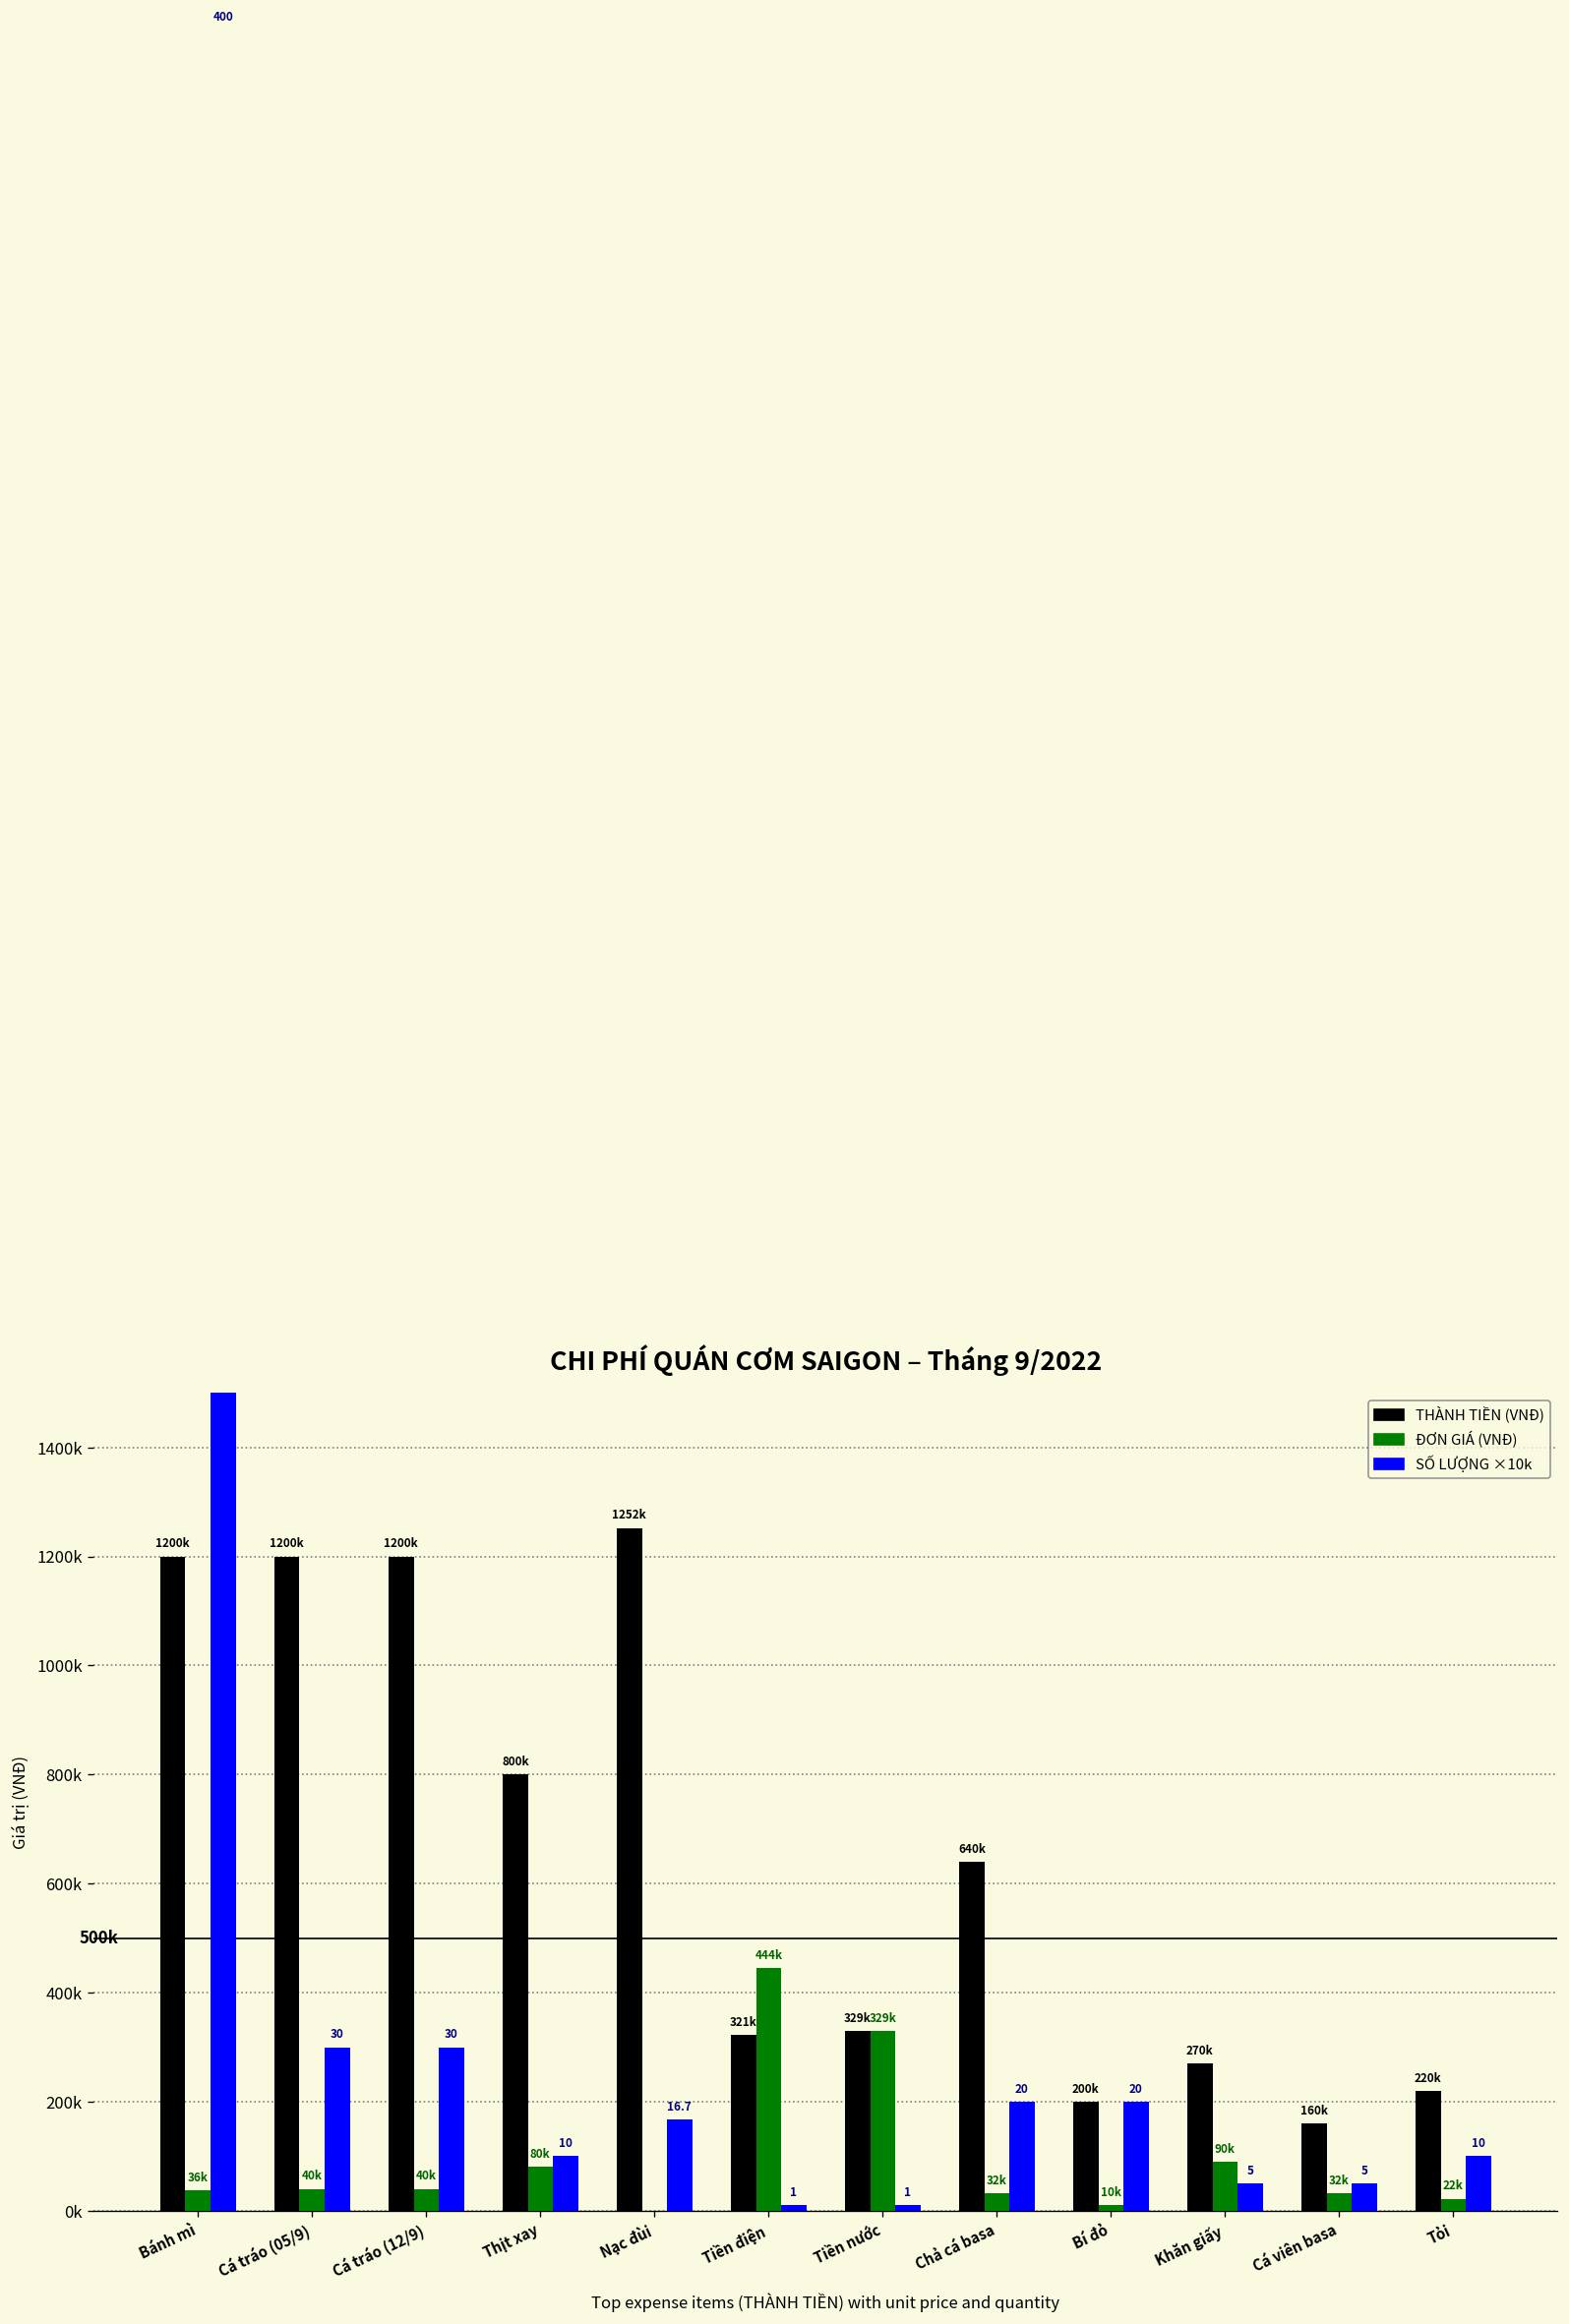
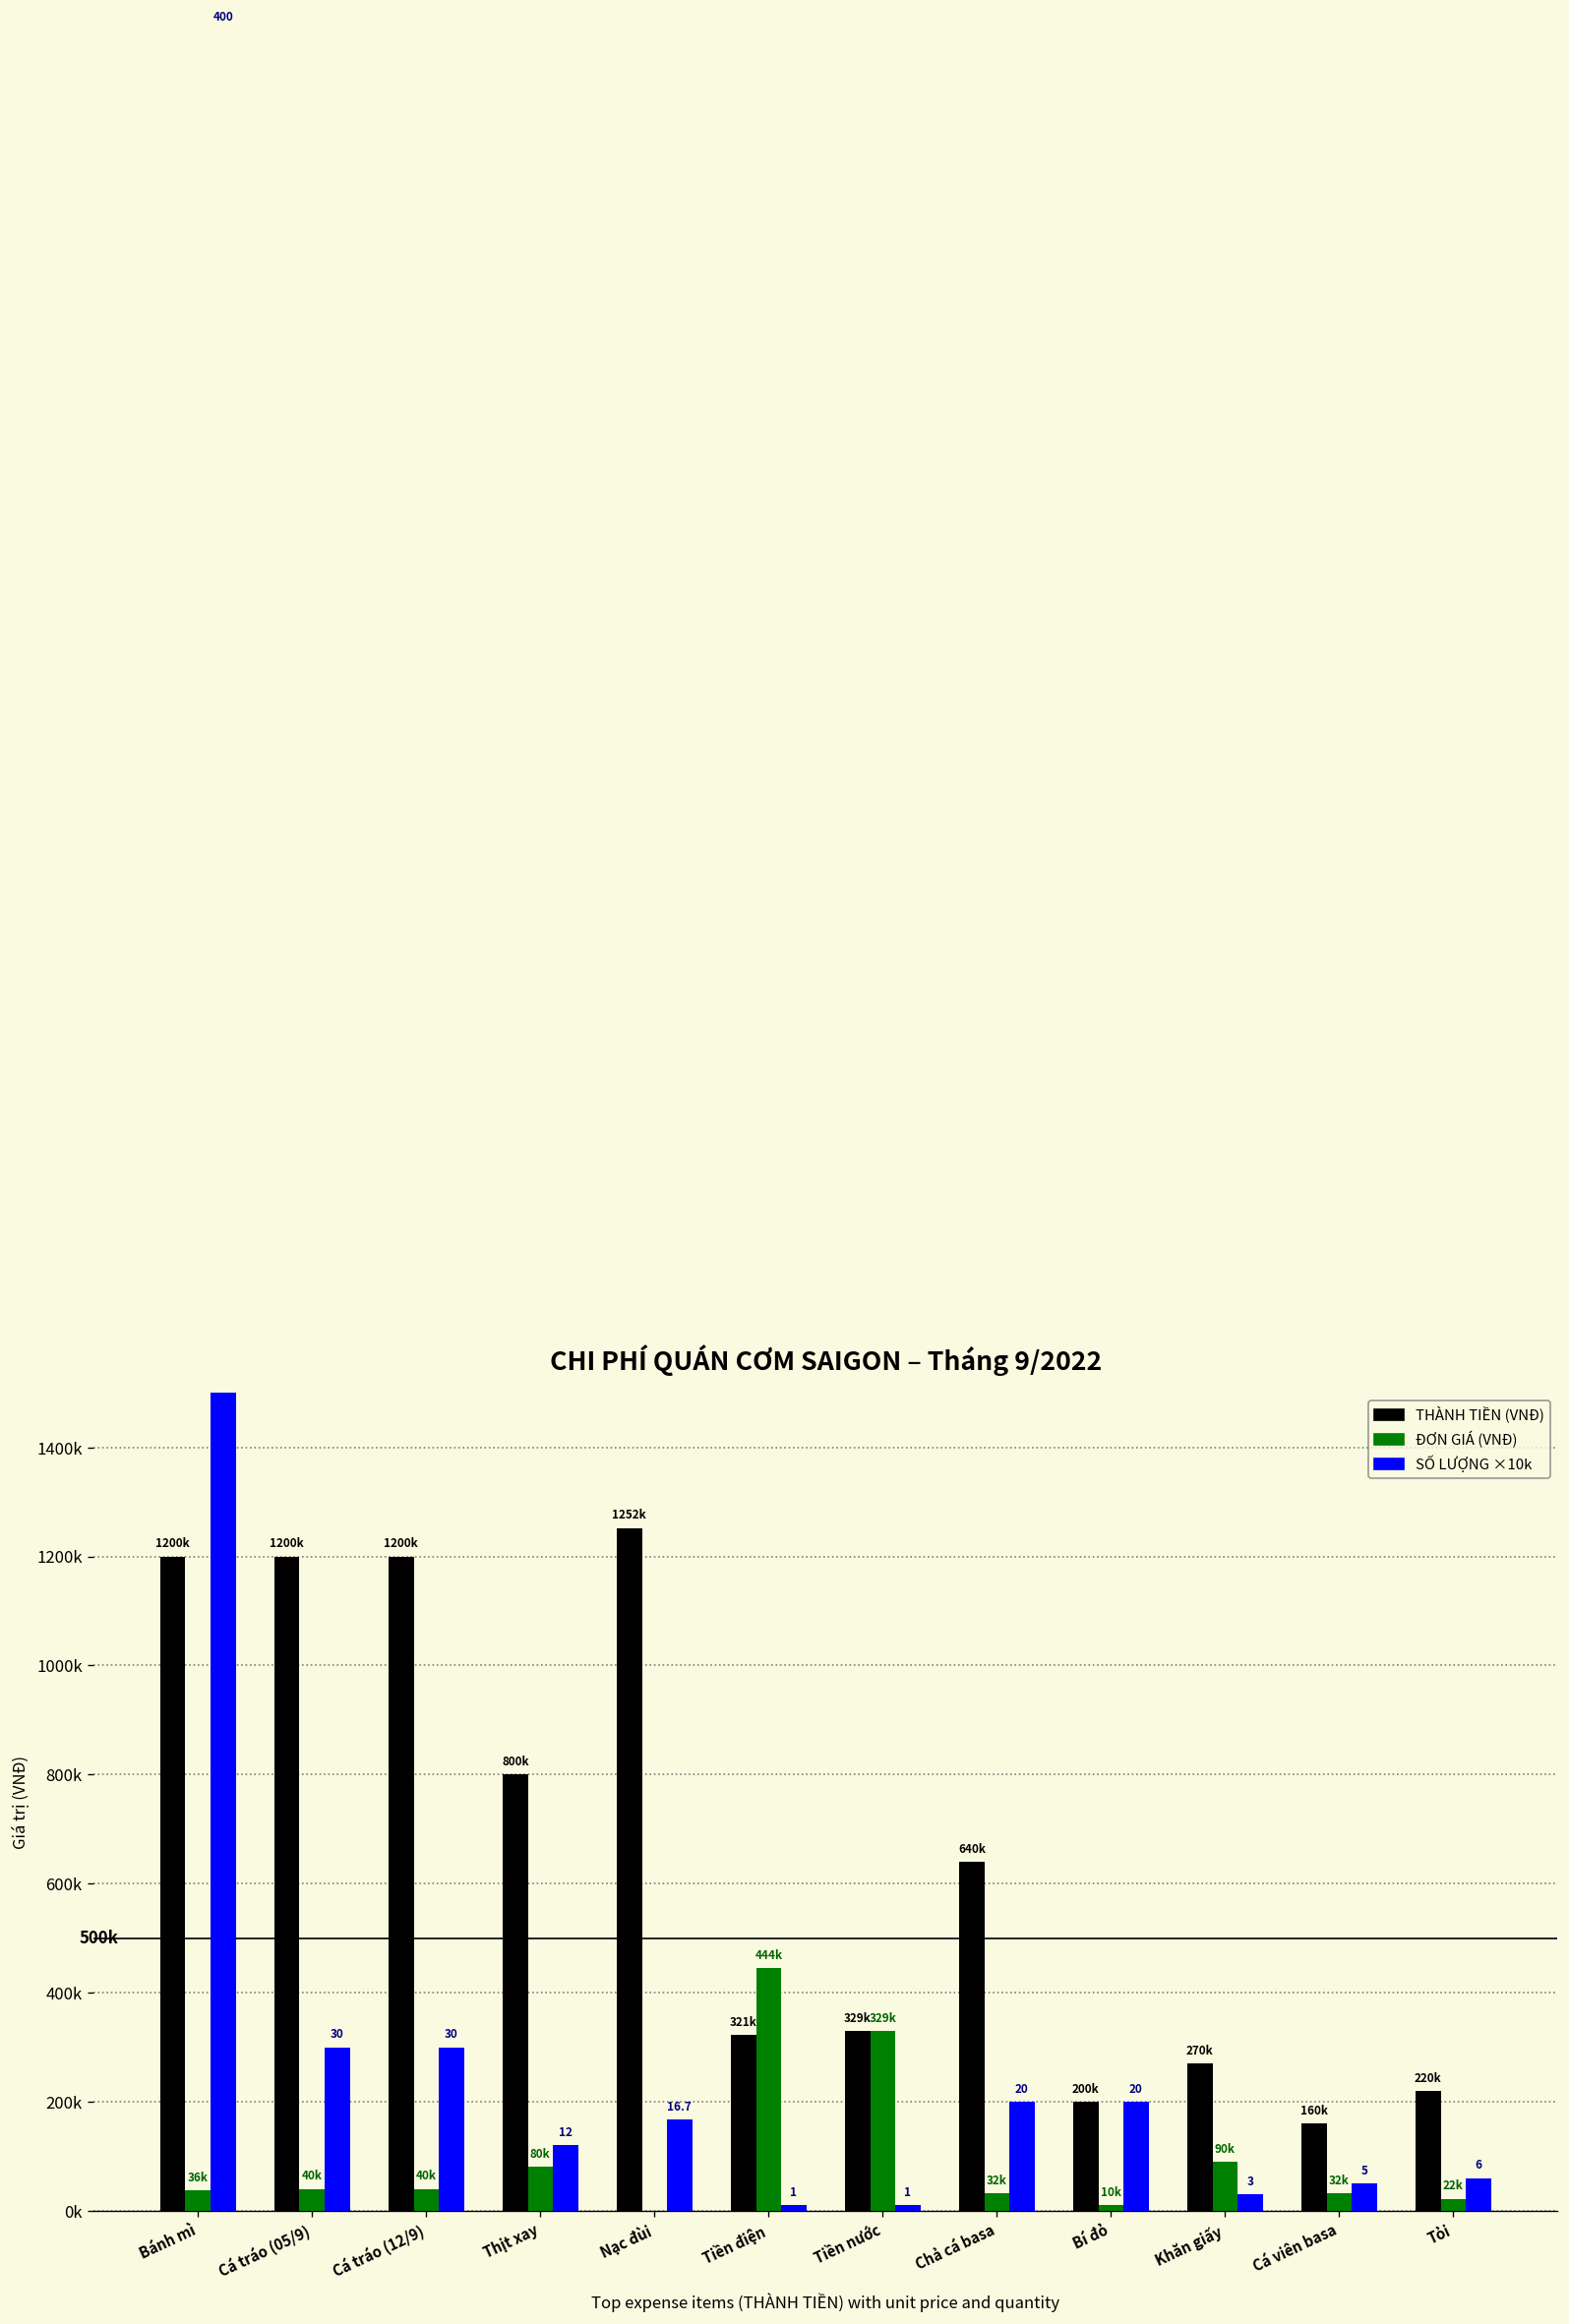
  {
    "THÀNH TIỀN (VNĐ)": {
      "Bánh mì": "1200k",
      "Cá tráo (05/9)": "1200k",
      "Cá tráo (12/9)": "1200k",
      "Thịt xay": "800k",
      "Nạc đùi": "1252k",
      "Chả cá basa": "640k",
      "Bí đỏ": "200k",
      "Khăn giấy": "270k",
      "Cá viên basa": "160k",
      "Tỏi": "220k"
    },
    "ĐƠN GIÁ (VNĐ)": {
      "Cá tráo (05/9)": "40k",
      "Cá tráo (12/9)": "40k",
      "Thịt xay": "80k",
      "Chả cá basa": "32k",
      "Bí đỏ": "10k",
      "Khăn giấy": "90k",
      "Cá viên basa": "32k",
      "Tỏi": "22k"
    },
    "SỐ LƯỢNG ×10k": {
-     "Thịt xay": "10",
-     "Khăn giấy": "5",
-     "Tỏi": "10"
+     "Thịt xay": "12",
+     "Khăn giấy": "3",
+     "Tỏi": "6"
    }
  }
